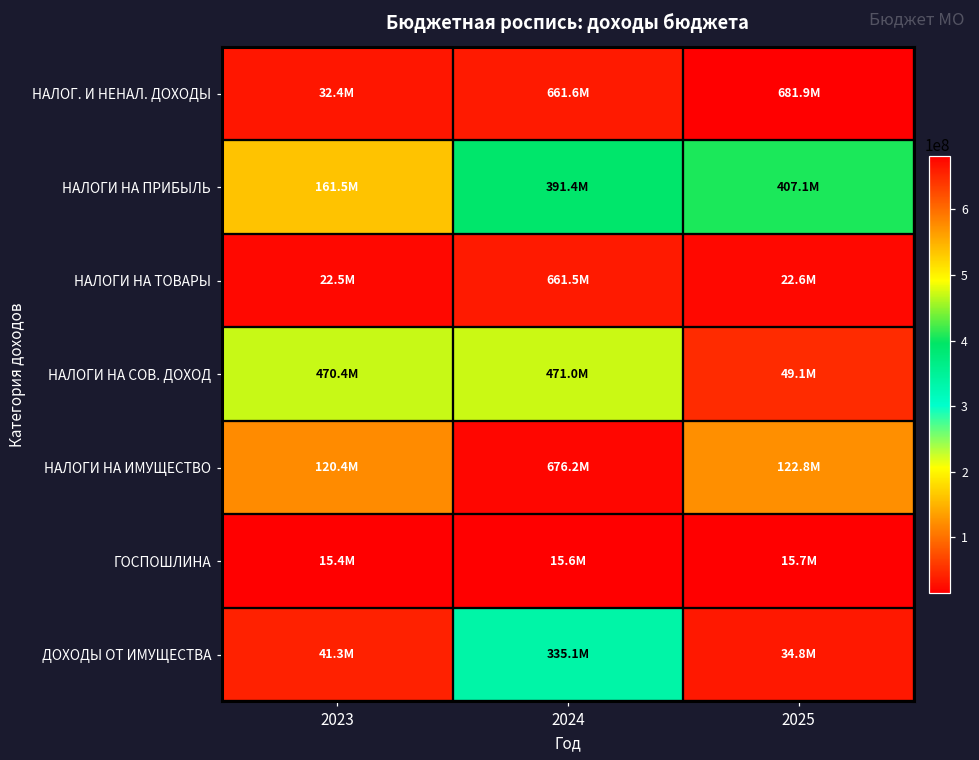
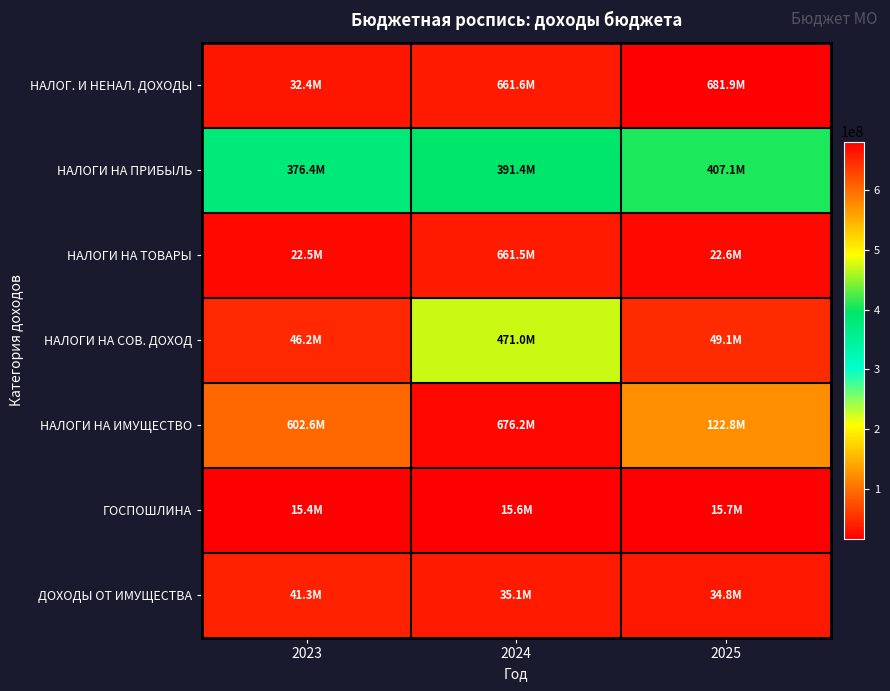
  {
    "НАЛОГ. И НЕНАЛ. ДОХОДЫ": {
      "2023": "32.4M",
      "2024": "661.6M",
      "2025": "681.9M"
    },
    "НАЛОГИ НА ПРИБЫЛЬ": {
-     "2023": "161.5M",
+     "2023": "376.4M",
      "2024": "391.4M",
      "2025": "407.1M"
    },
    "НАЛОГИ НА ТОВАРЫ": {
      "2023": "22.5M",
      "2024": "661.5M",
      "2025": "22.6M"
    },
    "НАЛОГИ НА СОВ. ДОХОД": {
-     "2023": "470.4M",
+     "2023": "46.2M",
      "2024": "471.0M",
      "2025": "49.1M"
    },
    "НАЛОГИ НА ИМУЩЕСТВО": {
-     "2023": "120.4M",
+     "2023": "602.6M",
      "2024": "676.2M",
      "2025": "122.8M"
    },
    "ГОСПОШЛИНА": {
      "2023": "15.4M",
      "2024": "15.6M",
      "2025": "15.7M"
    },
    "ДОХОДЫ ОТ ИМУЩЕСТВА": {
      "2023": "41.3M",
-     "2024": "335.1M",
+     "2024": "35.1M",
      "2025": "34.8M"
    }
  }
